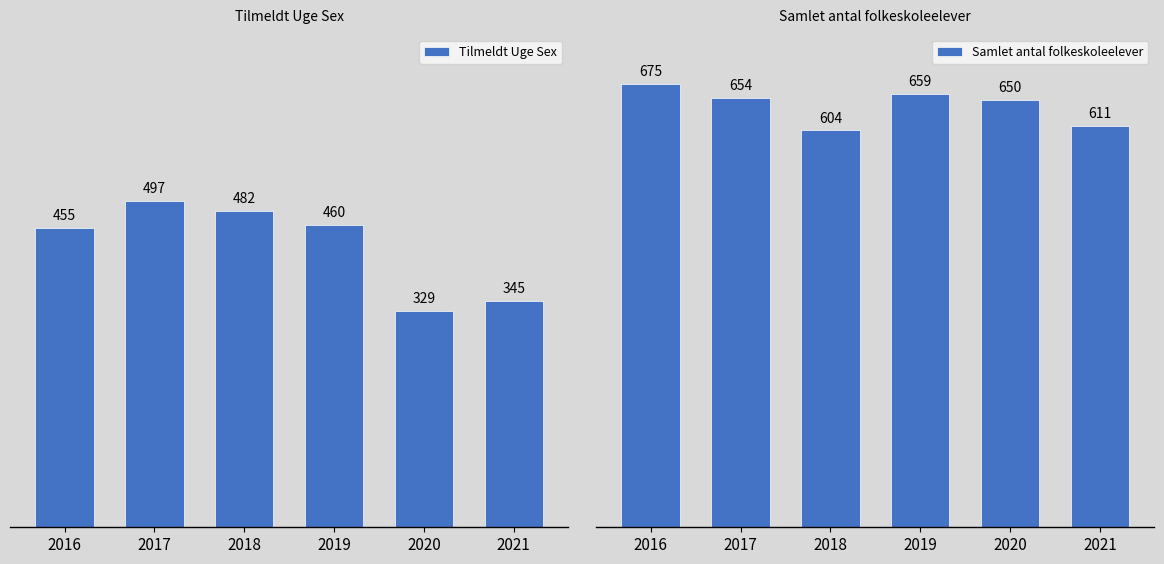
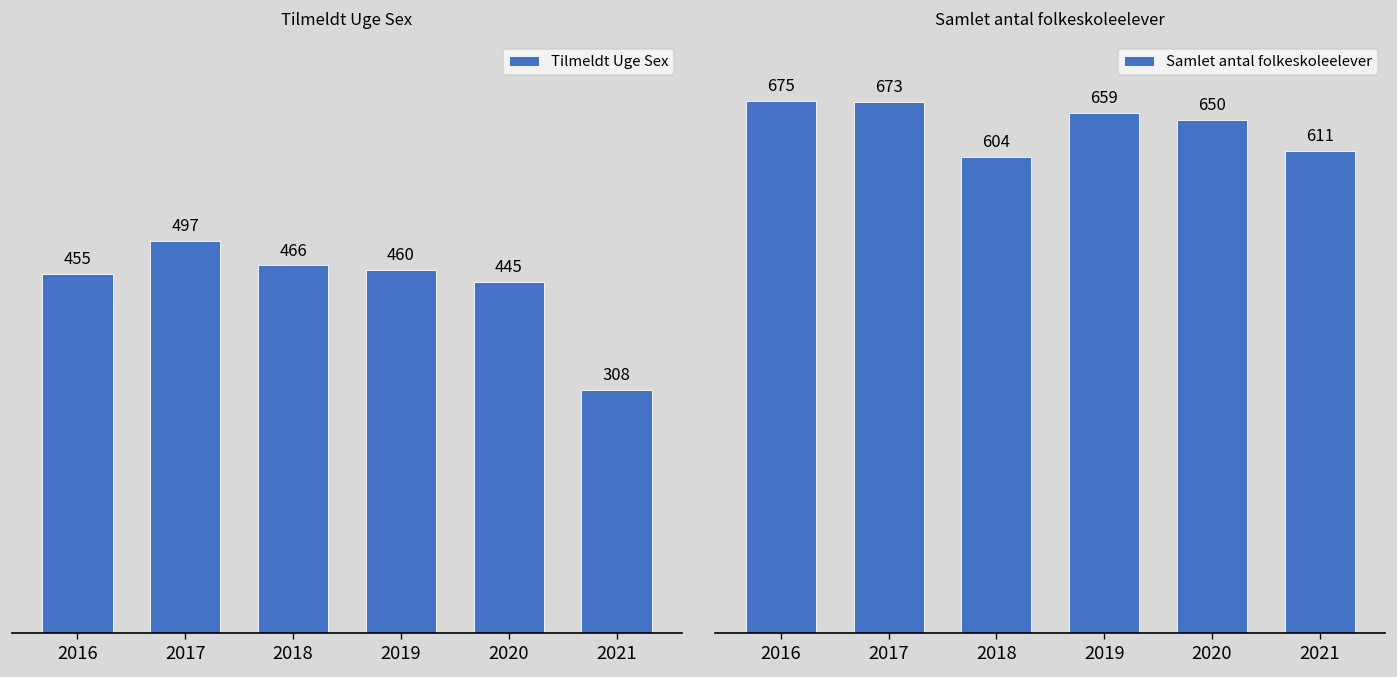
  {
    "Tilmeldt Uge Sex": {
      "2016": 455,
      "2017": 497,
-     "2018": 482,
+     "2018": 466,
      "2019": 460,
-     "2020": 329,
-     "2021": 345
+     "2020": 445,
+     "2021": 308
    },
    "Samlet antal folkeskoleelever": {
      "2016": 675,
-     "2017": 654,
+     "2017": 673,
      "2018": 604,
      "2019": 659,
      "2020": 650,
      "2021": 611
    }
  }
